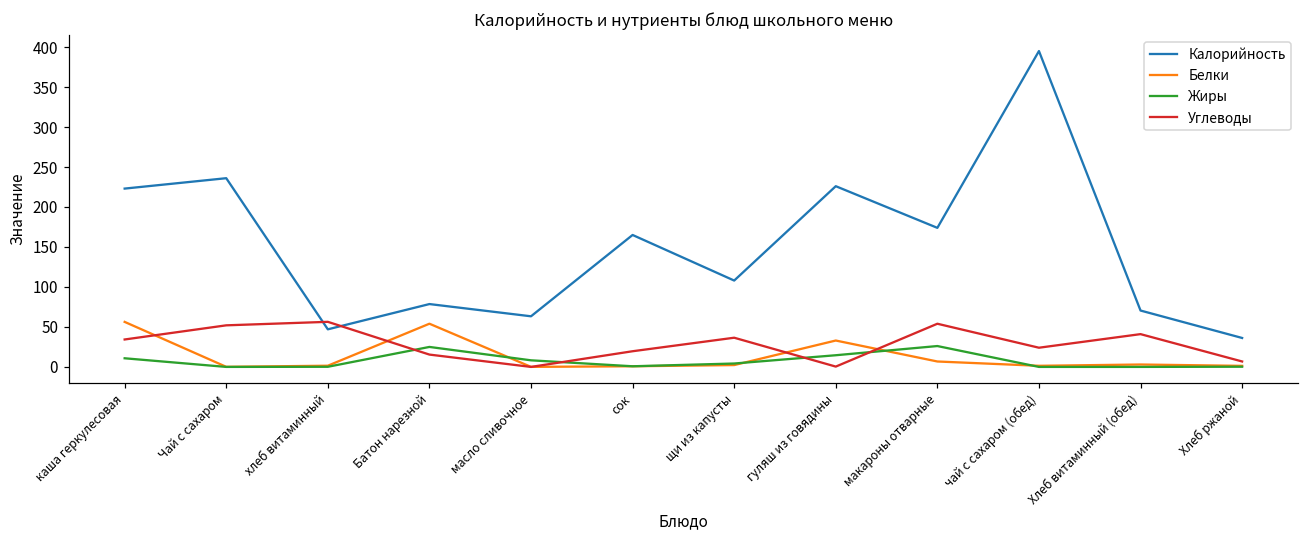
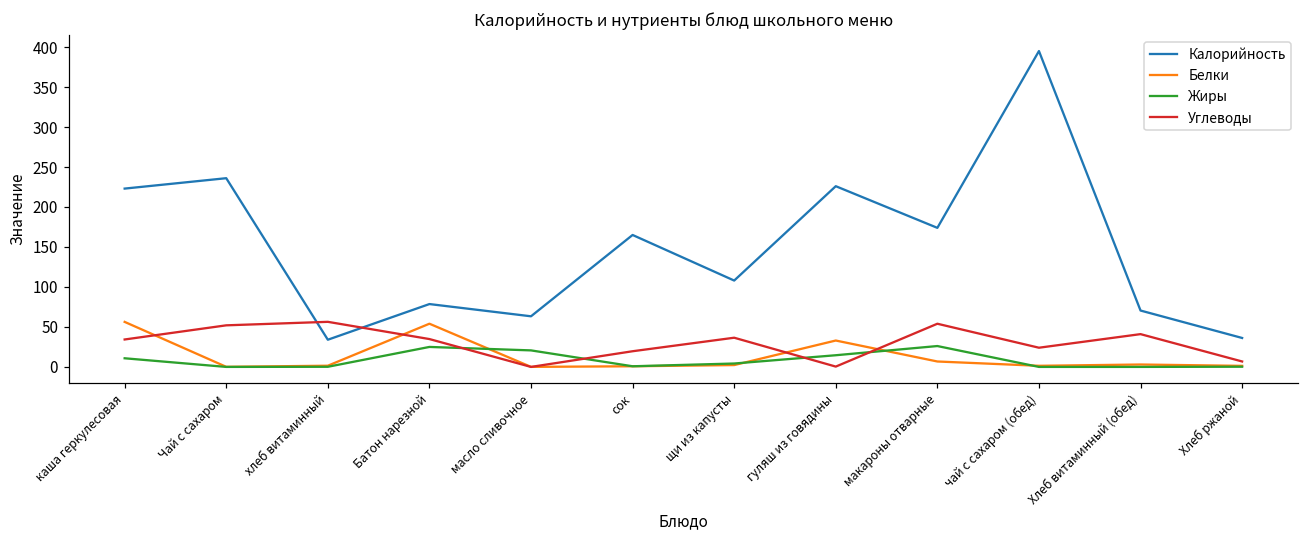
  {
    "Калорийность": {
      "каша геркулесовая": 220,
      "Чай с сахаром": 240,
-     "хлеб витаминный": 50,
+     "хлеб витаминный": 30,
      "Батон нарезной": 80,
      "масло сливочное": 60,
      "сок": 170,
      "щи из капусты": 110,
      "гуляш из говядины": 230,
      "макароны отварные": 170,
      "чай с сахаром (обед)": 400,
      "Хлеб витаминный (обед)": 70,
      "Хлеб ржаной": 40
    },
    "Белки": {
      "каша геркулесовая": 60,
      "Батон нарезной": 50,
      "гуляш из говядины": 30,
      "макароны отварные": 10
    },
    "Жиры": {
      "каша геркулесовая": 10,
      "Батон нарезной": 20,
-     "масло сливочное": 10,
+     "масло сливочное": 20,
      "гуляш из говядины": 10,
      "макароны отварные": 30
    },
    "Углеводы": {
      "каша геркулесовая": 30,
      "Чай с сахаром": 50,
      "хлеб витаминный": 60,
-     "Батон нарезной": 20,
+     "Батон нарезной": 30,
      "сок": 20,
      "щи из капусты": 40,
      "гуляш из говядины": 0,
      "макароны отварные": 50,
      "чай с сахаром (обед)": 20,
      "Хлеб витаминный (обед)": 40,
      "Хлеб ржаной": 10
    }
  }
